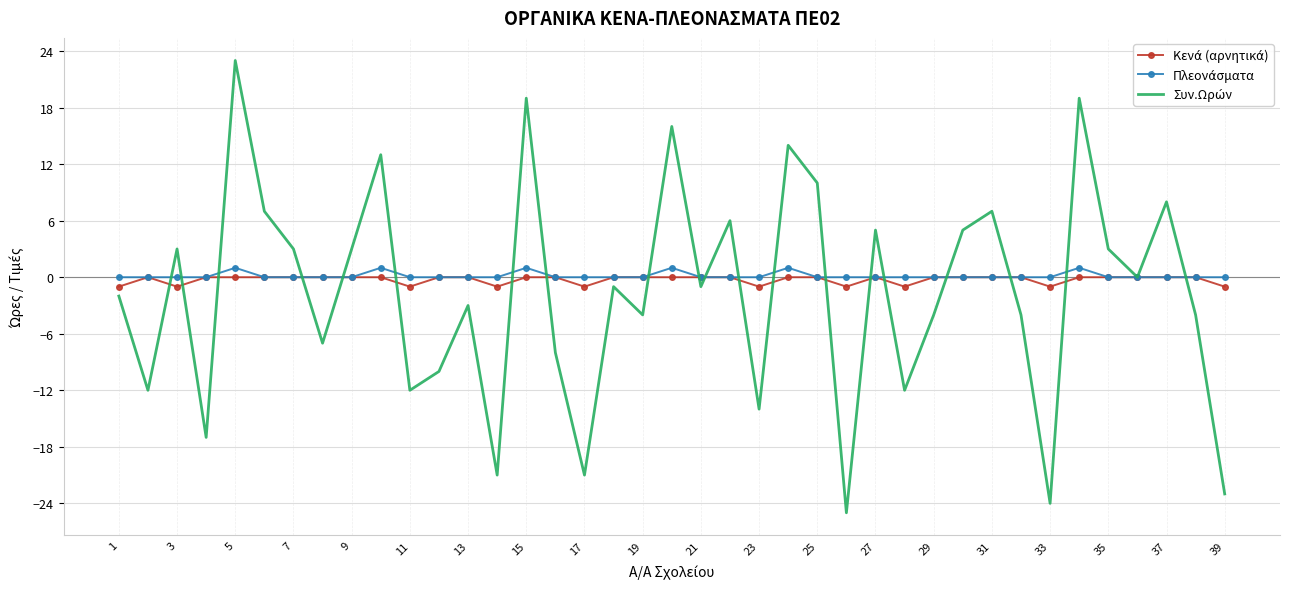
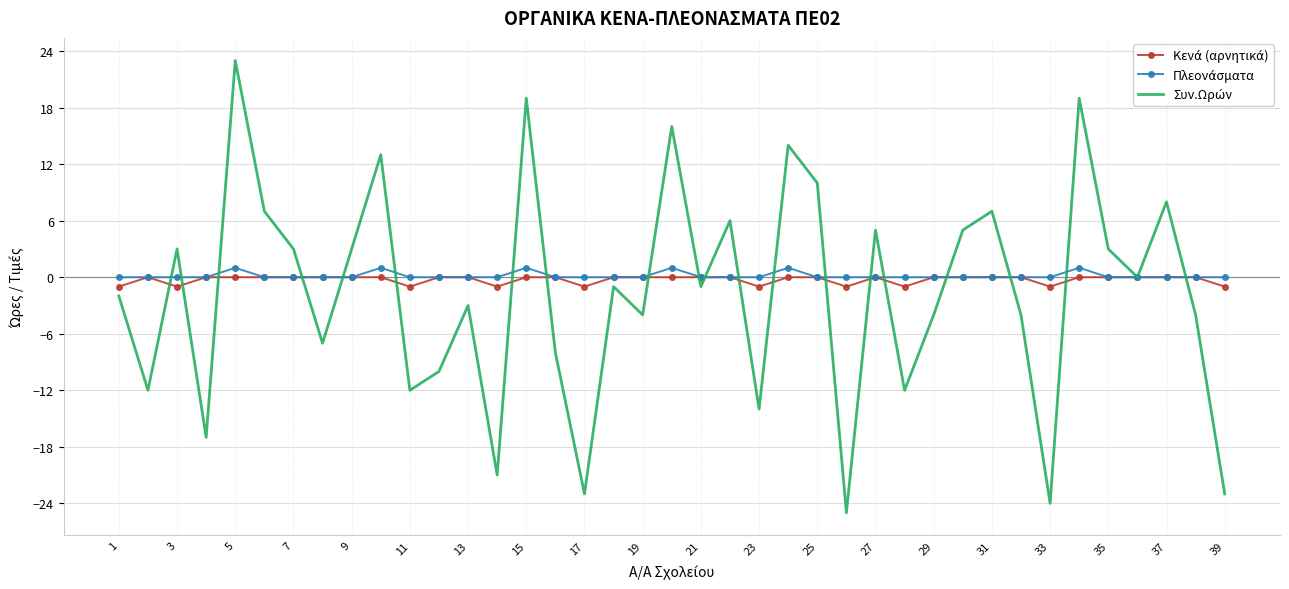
  {
    "Κενά (αρνητικά)": {
      "1": -1,
      "3": -1,
      "5": 0,
      "11": -1,
      "15": 0,
      "17": -1,
      "23": -1,
      "33": -1,
      "39": -1
    },
    "Πλεονάσματα": {
      "1": 0,
      "3": 0,
      "5": 1,
      "11": 0,
      "15": 1,
      "17": 0,
      "23": 0,
      "33": 0,
      "39": 0
    },
    "Συν.Ωρών": {
      "1": -2,
      "3": 3,
      "5": 23,
      "7": 3,
      "9": 3,
      "11": -12,
      "13": -3,
      "15": 19,
-     "17": -21,
+     "17": -23,
      "19": -4,
      "21": -1,
      "23": -14,
      "25": 10,
      "27": 5,
      "29": -4,
      "31": 7,
      "33": -24,
      "35": 3,
      "37": 8,
      "39": -23
    }
  }
